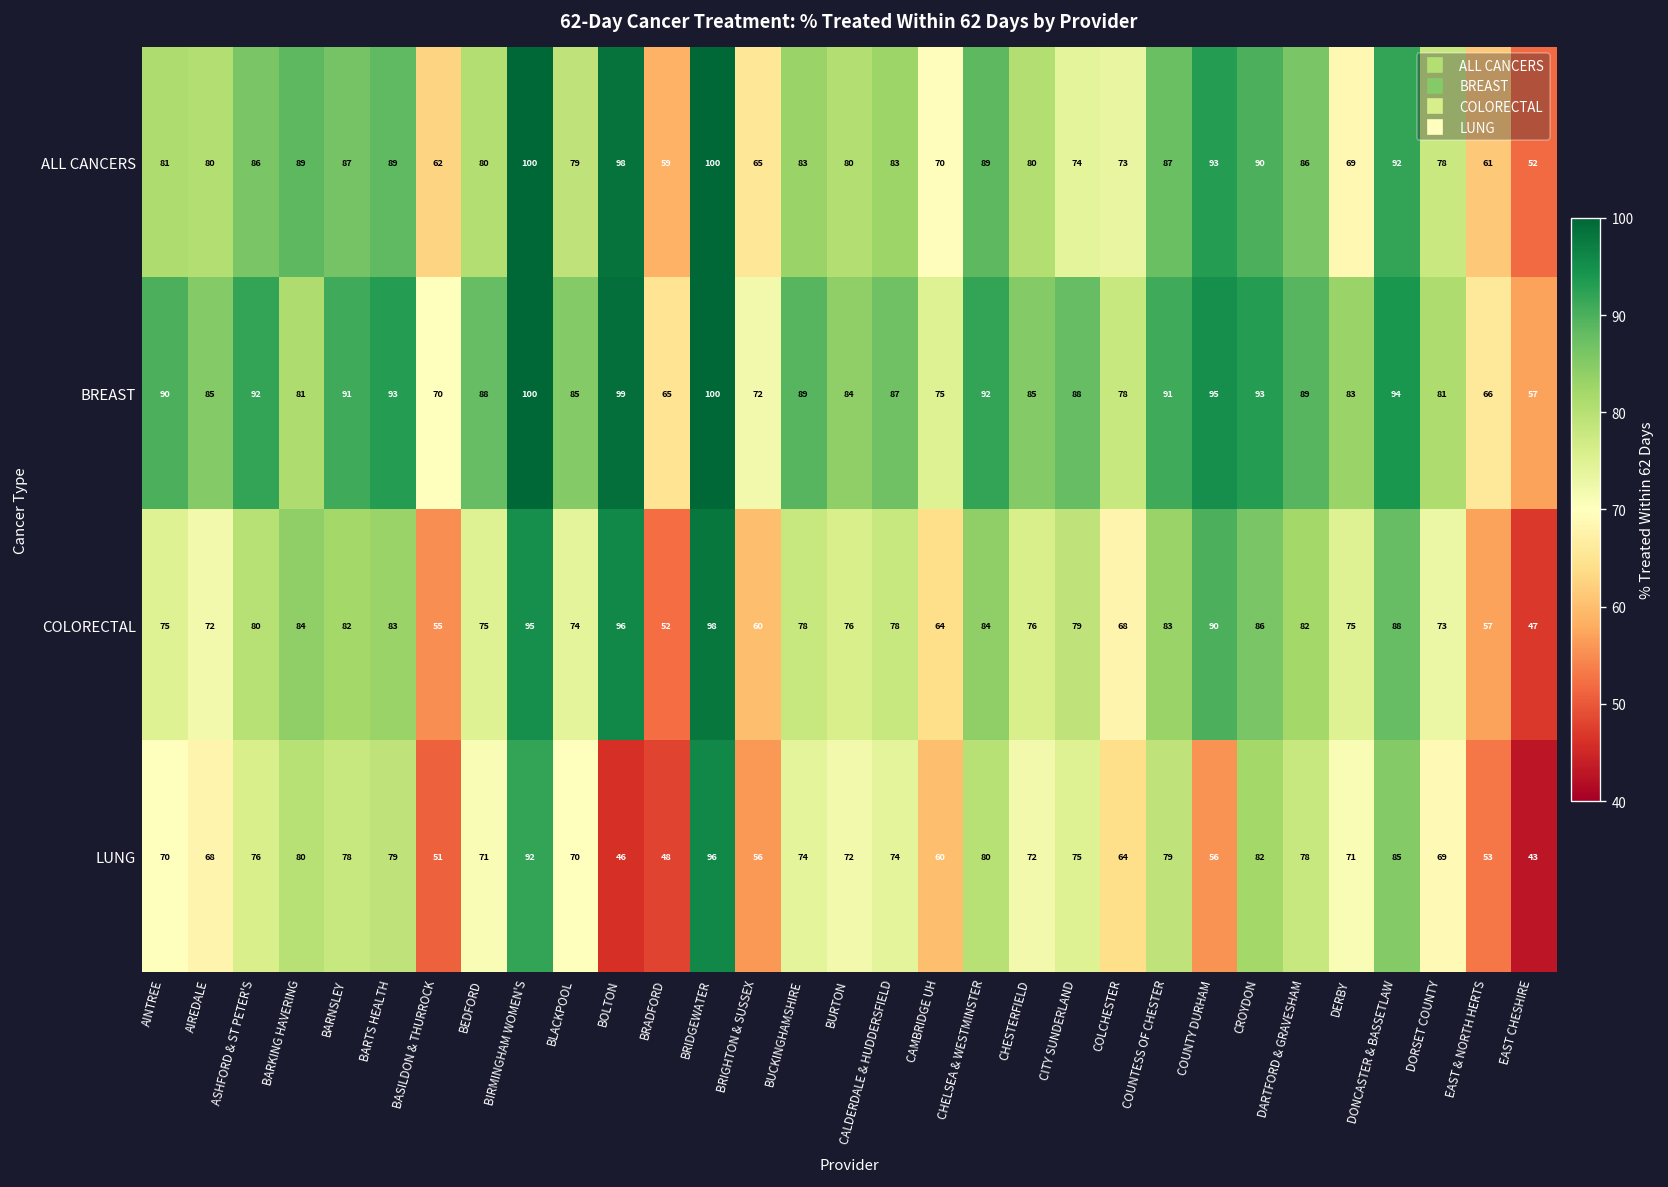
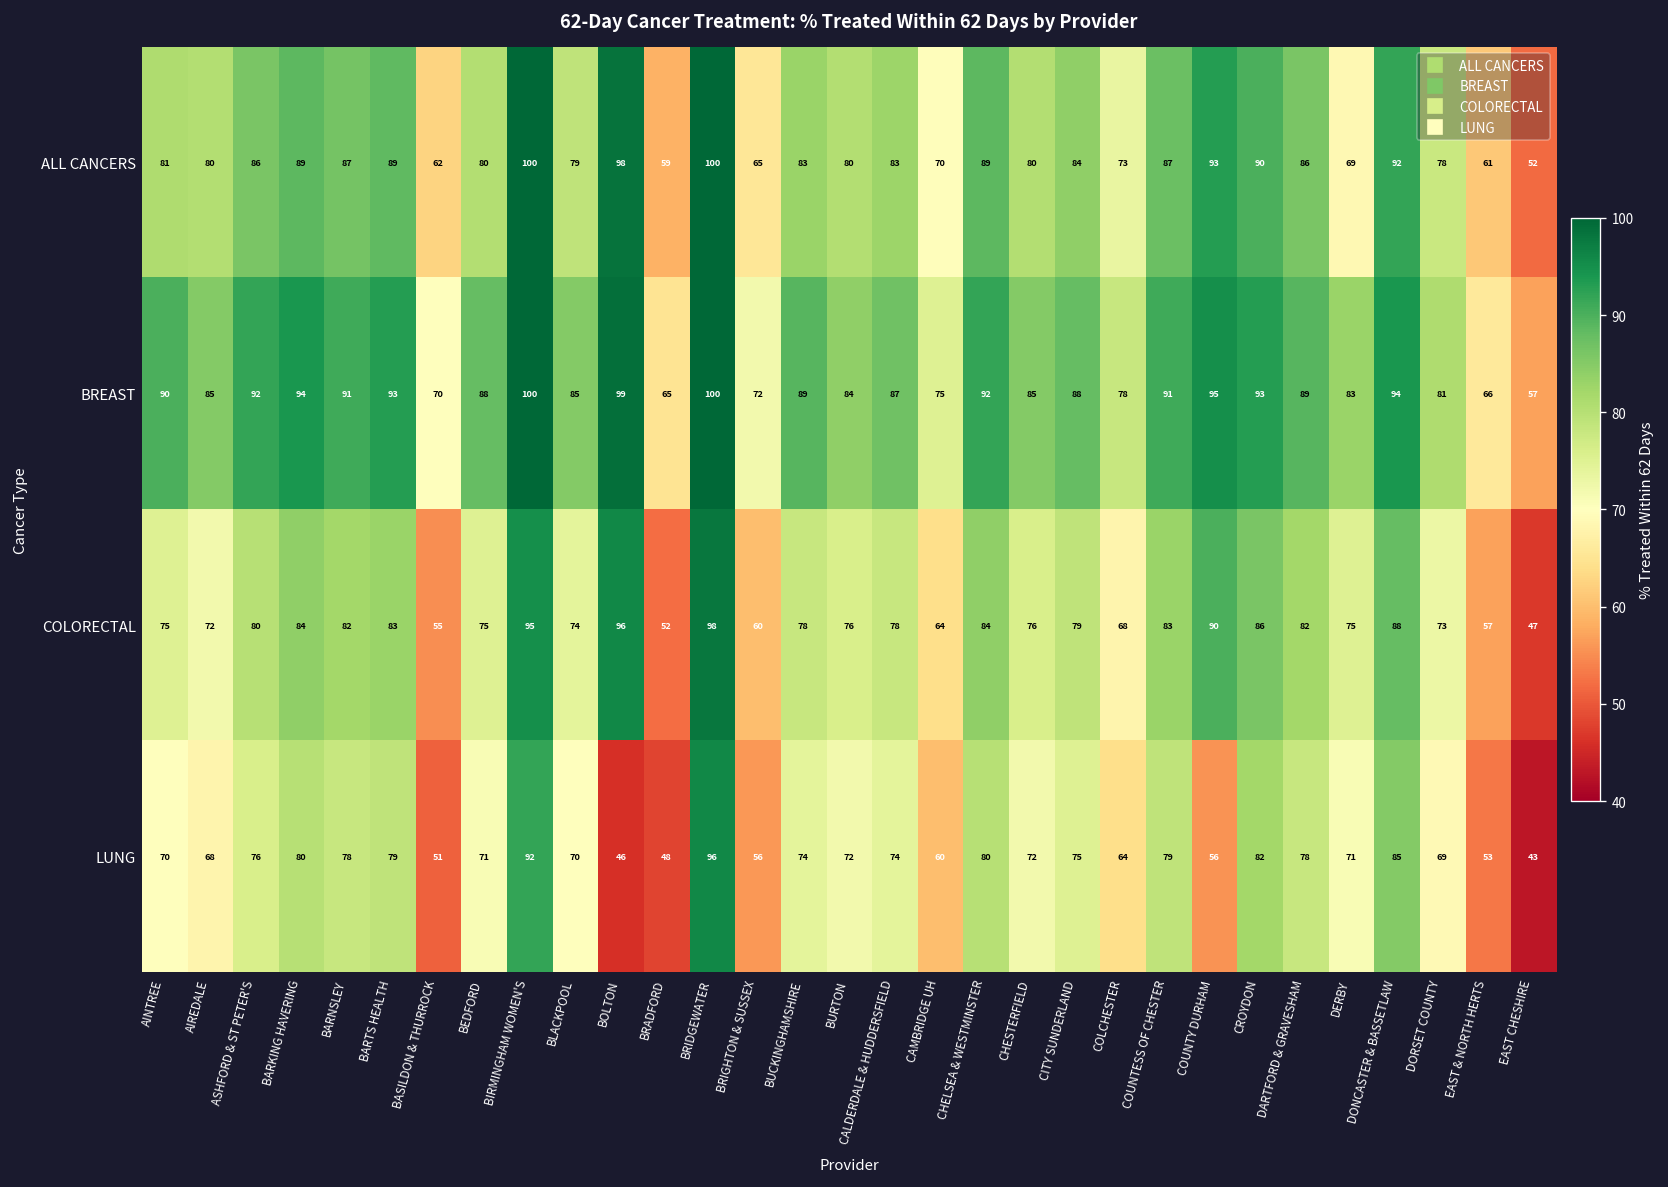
  {
    "ALL CANCERS": {
      "AINTREE": 81,
      "AIREDALE": 80,
      "ASHFORD & ST PETER'S": 86,
      "BARKING HAVERING": 89,
      "BARNSLEY": 87,
      "BARTS HEALTH": 89,
      "BASILDON & THURROCK": 62,
      "BEDFORD": 80,
      "BIRMINGHAM WOMEN'S": 100,
      "BLACKPOOL": 79,
      "BOLTON": 98,
      "BRADFORD": 59,
      "BRIDGEWATER": 100,
      "BRIGHTON & SUSSEX": 65,
      "BUCKINGHAMSHIRE": 83,
      "BURTON": 80,
      "CALDERDALE & HUDDERSFIELD": 83,
      "CAMBRIDGE UH": 70,
      "CHELSEA & WESTMINSTER": 89,
      "CHESTERFIELD": 80,
-     "CITY SUNDERLAND": 74,
+     "CITY SUNDERLAND": 84,
      "COLCHESTER": 73,
      "COUNTESS OF CHESTER": 87,
      "COUNTY DURHAM": 93,
      "CROYDON": 90,
      "DARTFORD & GRAVESHAM": 86,
      "DERBY": 69,
      "DONCASTER & BASSETLAW": 92,
      "DORSET COUNTY": 78,
      "EAST & NORTH HERTS": 61,
      "EAST CHESHIRE": 52
    },
    "BREAST": {
      "AINTREE": 90,
      "AIREDALE": 85,
      "ASHFORD & ST PETER'S": 92,
-     "BARKING HAVERING": 81,
+     "BARKING HAVERING": 94,
      "BARNSLEY": 91,
      "BARTS HEALTH": 93,
      "BASILDON & THURROCK": 70,
      "BEDFORD": 88,
      "BIRMINGHAM WOMEN'S": 100,
      "BLACKPOOL": 85,
      "BOLTON": 99,
      "BRADFORD": 65,
      "BRIDGEWATER": 100,
      "BRIGHTON & SUSSEX": 72,
      "BUCKINGHAMSHIRE": 89,
      "BURTON": 84,
      "CALDERDALE & HUDDERSFIELD": 87,
      "CAMBRIDGE UH": 75,
      "CHELSEA & WESTMINSTER": 92,
      "CHESTERFIELD": 85,
      "CITY SUNDERLAND": 88,
      "COLCHESTER": 78,
      "COUNTESS OF CHESTER": 91,
      "COUNTY DURHAM": 95,
      "CROYDON": 93,
      "DARTFORD & GRAVESHAM": 89,
      "DERBY": 83,
      "DONCASTER & BASSETLAW": 94,
      "DORSET COUNTY": 81,
      "EAST & NORTH HERTS": 66,
      "EAST CHESHIRE": 57
    },
    "COLORECTAL": {
      "AINTREE": 75,
      "AIREDALE": 72,
      "ASHFORD & ST PETER'S": 80,
      "BARKING HAVERING": 84,
      "BARNSLEY": 82,
      "BARTS HEALTH": 83,
      "BASILDON & THURROCK": 55,
      "BEDFORD": 75,
      "BIRMINGHAM WOMEN'S": 95,
      "BLACKPOOL": 74,
      "BOLTON": 96,
      "BRADFORD": 52,
      "BRIDGEWATER": 98,
      "BRIGHTON & SUSSEX": 60,
      "BUCKINGHAMSHIRE": 78,
      "BURTON": 76,
      "CALDERDALE & HUDDERSFIELD": 78,
      "CAMBRIDGE UH": 64,
      "CHELSEA & WESTMINSTER": 84,
      "CHESTERFIELD": 76,
      "CITY SUNDERLAND": 79,
      "COLCHESTER": 68,
      "COUNTESS OF CHESTER": 83,
      "COUNTY DURHAM": 90,
      "CROYDON": 86,
      "DARTFORD & GRAVESHAM": 82,
      "DERBY": 75,
      "DONCASTER & BASSETLAW": 88,
      "DORSET COUNTY": 73,
      "EAST & NORTH HERTS": 57,
      "EAST CHESHIRE": 47
    },
    "LUNG": {
      "AINTREE": 70,
      "AIREDALE": 68,
      "ASHFORD & ST PETER'S": 76,
      "BARKING HAVERING": 80,
      "BARNSLEY": 78,
      "BARTS HEALTH": 79,
      "BASILDON & THURROCK": 51,
      "BEDFORD": 71,
      "BIRMINGHAM WOMEN'S": 92,
      "BLACKPOOL": 70,
      "BOLTON": 46,
      "BRADFORD": 48,
      "BRIDGEWATER": 96,
      "BRIGHTON & SUSSEX": 56,
      "BUCKINGHAMSHIRE": 74,
      "BURTON": 72,
      "CALDERDALE & HUDDERSFIELD": 74,
      "CAMBRIDGE UH": 60,
      "CHELSEA & WESTMINSTER": 80,
      "CHESTERFIELD": 72,
      "CITY SUNDERLAND": 75,
      "COLCHESTER": 64,
      "COUNTESS OF CHESTER": 79,
      "COUNTY DURHAM": 56,
      "CROYDON": 82,
      "DARTFORD & GRAVESHAM": 78,
      "DERBY": 71,
      "DONCASTER & BASSETLAW": 85,
      "DORSET COUNTY": 69,
      "EAST & NORTH HERTS": 53,
      "EAST CHESHIRE": 43
    }
  }
